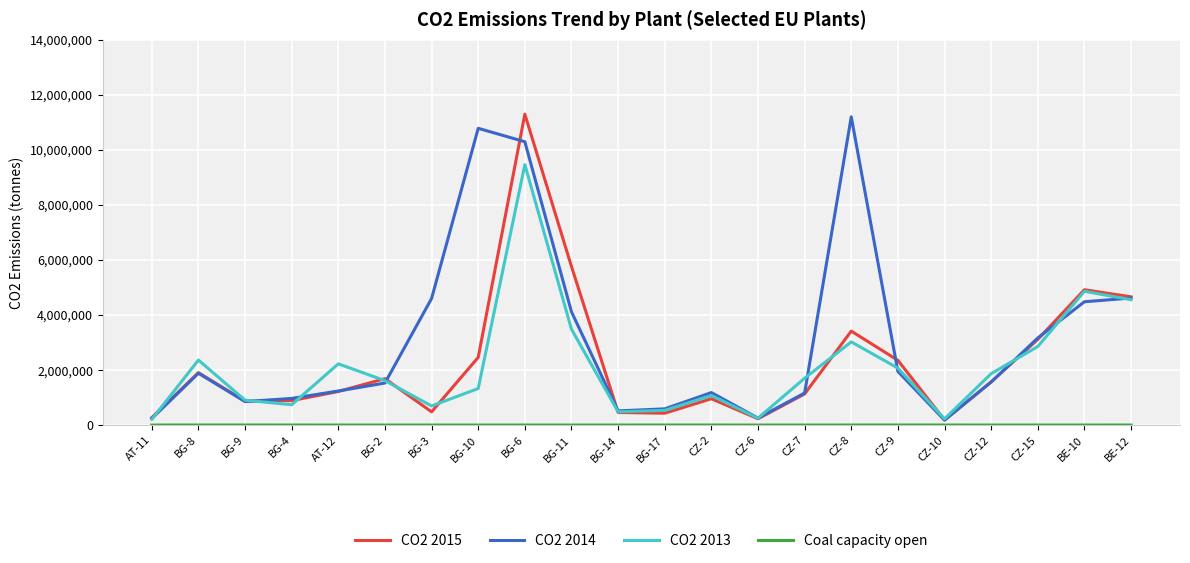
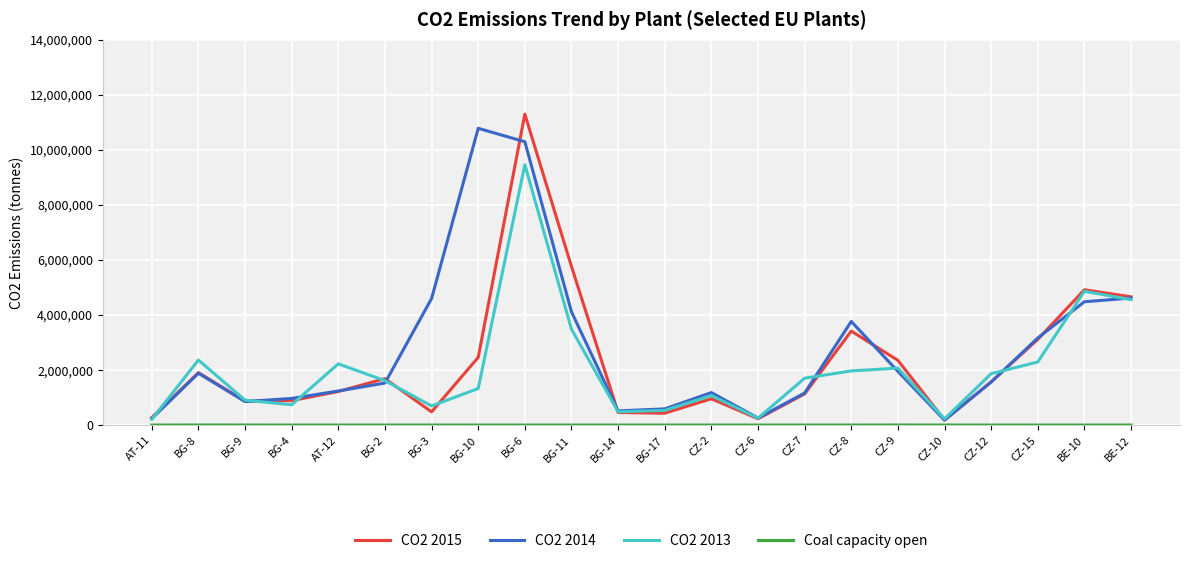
  {
    "CO2 2015": {
      "BG-3": "500,000",
      "BG-10": "2,500,000",
      "BG-6": "11,300,000",
      "BG-11": "5,800,000",
      "BG-17": "400,000",
      "CZ-2": "1,000,000",
      "CZ-8": "3,400,000",
      "CZ-9": "2,400,000"
    },
    "CO2 2014": {
      "BG-3": "4,600,000",
      "BG-10": "10,800,000",
      "BG-6": "10,300,000",
      "BG-11": "4,100,000",
      "CZ-2": "1,200,000",
-     "CZ-8": "11,200,000",
+     "CZ-8": "3,800,000",
      "CZ-9": "1,900,000",
      "BE-10": "4,500,000"
    },
    "CO2 2013": {
      "BG-8": "2,400,000",
      "BG-4": "700,000",
      "AT-12": "2,200,000",
      "BG-3": "700,000",
      "BG-10": "1,300,000",
      "BG-6": "9,500,000",
      "BG-11": "3,500,000",
      "CZ-2": "1,100,000",
      "CZ-7": "1,700,000",
-     "CZ-8": "3,000,000",
+     "CZ-8": "2,000,000",
      "CZ-9": "2,100,000",
      "CZ-12": "1,900,000",
-     "CZ-15": "2,900,000"
+     "CZ-15": "2,300,000"
    },
    "Coal capacity open": {
      "AT-11": "0",
      "BG-8": "0",
      "BG-9": "0",
      "BG-4": "0",
      "AT-12": "0",
      "BG-2": "0",
      "BG-3": "0",
      "BG-10": "0",
      "BG-6": "0",
      "BG-11": "0",
      "BG-14": "0",
      "BG-17": "0",
      "CZ-2": "0",
      "CZ-6": "0",
      "CZ-7": "0",
      "CZ-8": "0",
      "CZ-9": "0",
      "CZ-10": "0",
      "CZ-12": "0",
      "CZ-15": "0",
      "BE-10": "0",
      "BE-12": "0"
    }
  }
